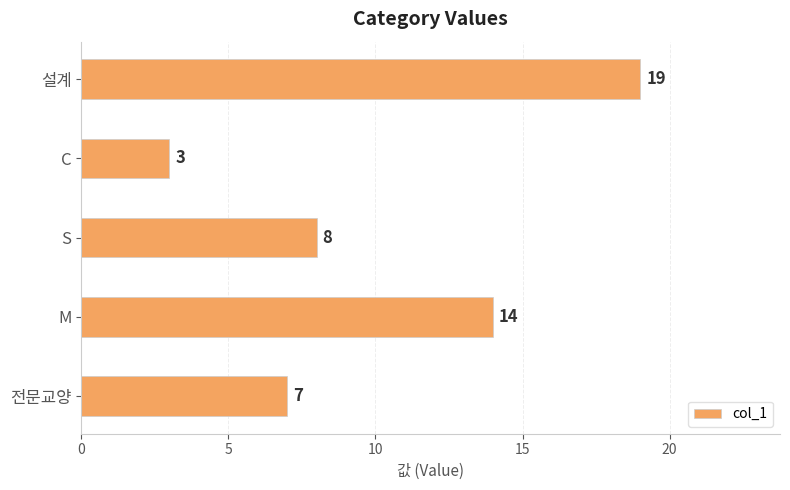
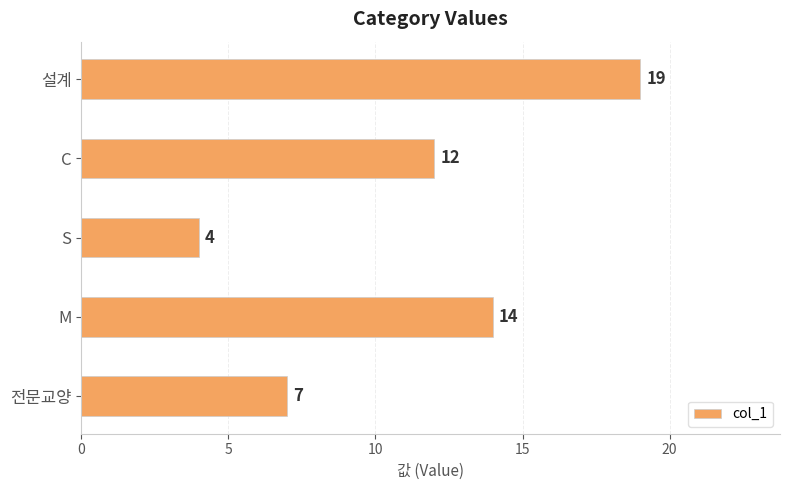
  {
    "설계": 19,
-   "C": 3,
-   "S": 8,
+   "C": 12,
+   "S": 4,
    "M": 14,
    "전문교양": 7
  }
